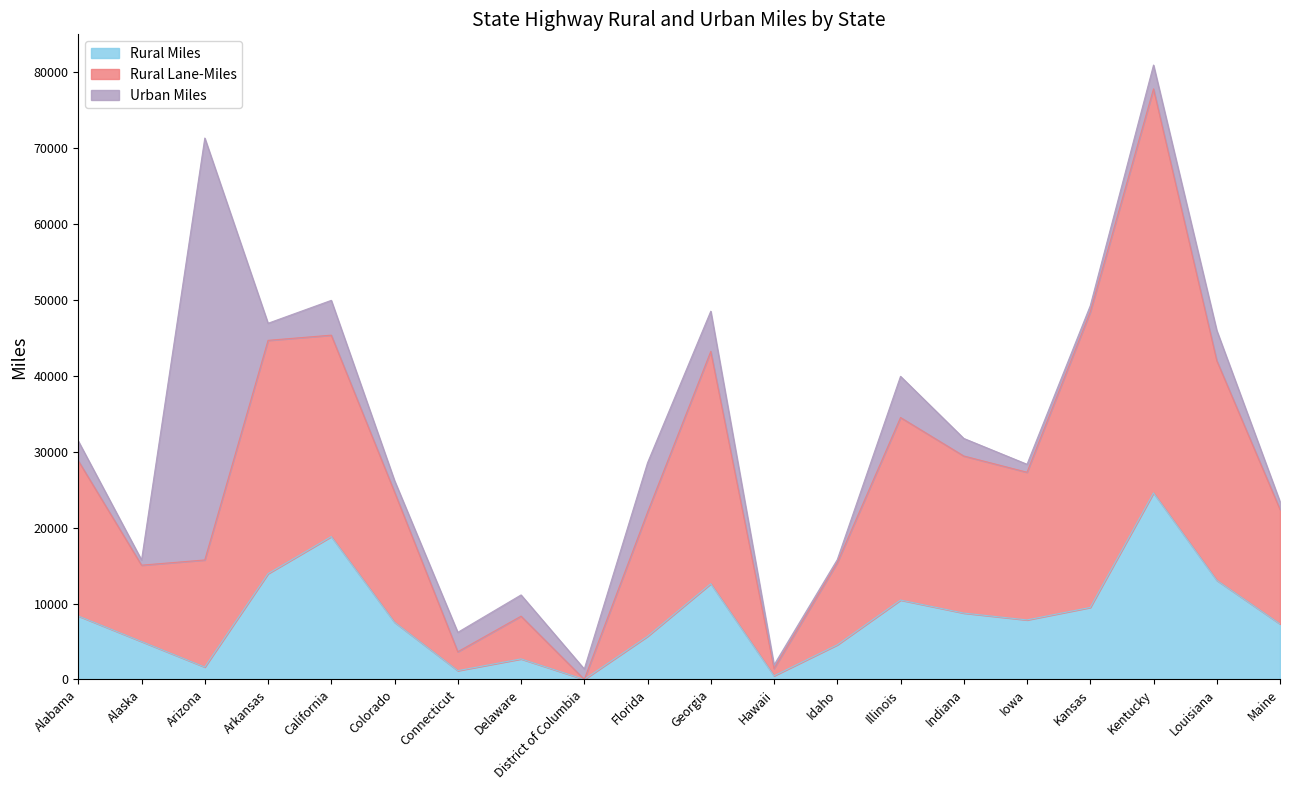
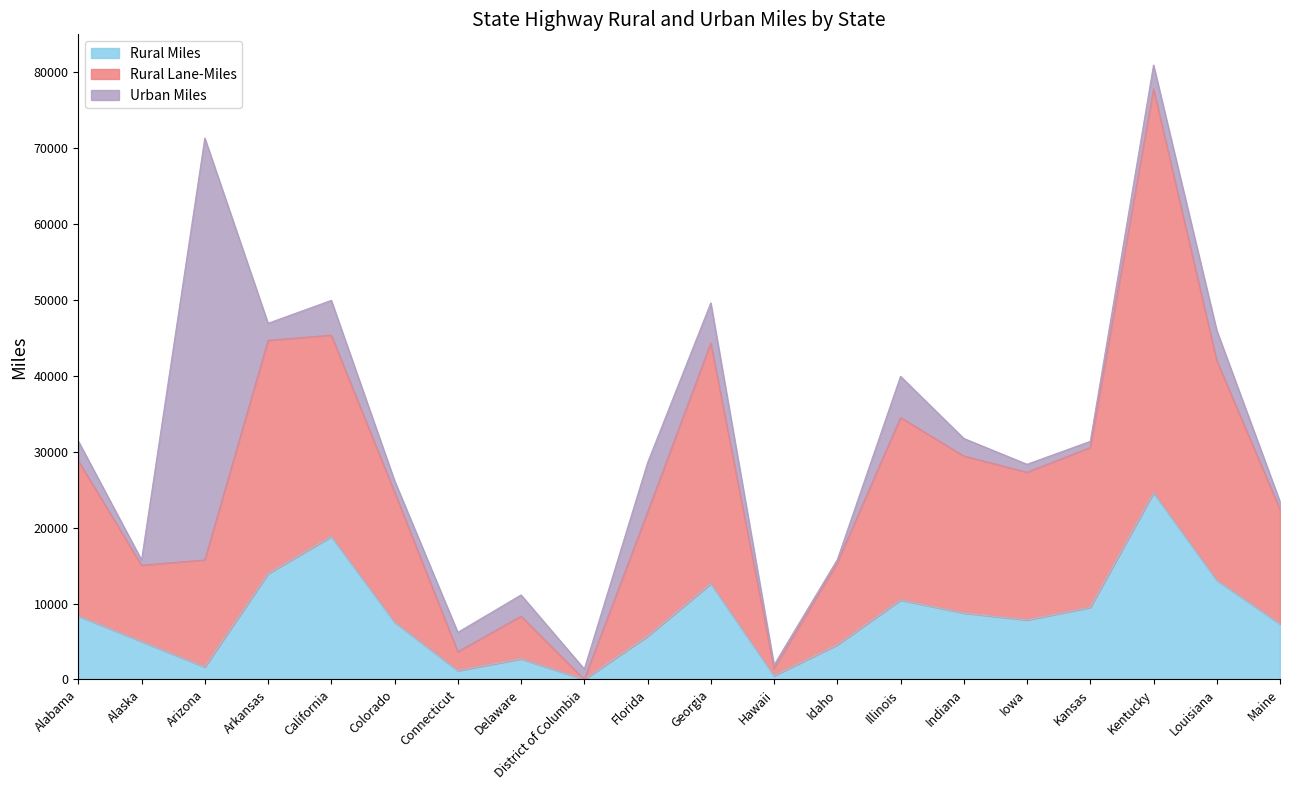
  {
    "Rural Miles": {
      "Alabama": 8000,
      "Alaska": 5000,
      "Arizona": 2000,
      "Arkansas": 14000,
      "California": 19000,
      "Colorado": 8000,
      "Connecticut": 1000,
      "Delaware": 3000,
      "Florida": 6000,
      "Georgia": 13000,
      "Hawaii": 0,
      "Idaho": 5000,
      "Illinois": 10000,
      "Indiana": 9000,
      "Iowa": 8000,
      "Kansas": 9000,
      "Kentucky": 25000,
      "Louisiana": 13000,
      "Maine": 7000
    },
    "Rural Lane-Miles": {
      "Alabama": 20000,
      "Alaska": 10000,
      "Arizona": 14000,
      "Arkansas": 31000,
      "California": 27000,
      "Colorado": 17000,
      "Connecticut": 2000,
      "Delaware": 6000,
      "Florida": 16000,
-     "Georgia": 31000,
+     "Georgia": 32000,
      "Hawaii": 1000,
      "Idaho": 11000,
      "Illinois": 24000,
      "Indiana": 21000,
      "Iowa": 19000,
-     "Kansas": 39000,
+     "Kansas": 21000,
      "Kentucky": 53000,
      "Louisiana": 29000,
      "Maine": 15000
    },
    "Urban Miles": {
      "Alabama": 3000,
      "Alaska": 1000,
      "Arizona": 56000,
      "Arkansas": 2000,
      "California": 5000,
      "Colorado": 1000,
      "Connecticut": 3000,
      "Delaware": 3000,
      "District of Columbia": 1000,
      "Florida": 7000,
      "Georgia": 5000,
      "Hawaii": 0,
      "Idaho": 0,
      "Illinois": 5000,
      "Indiana": 2000,
      "Iowa": 1000,
      "Kansas": 1000,
      "Kentucky": 3000,
      "Louisiana": 4000,
      "Maine": 1000
    }
  }
